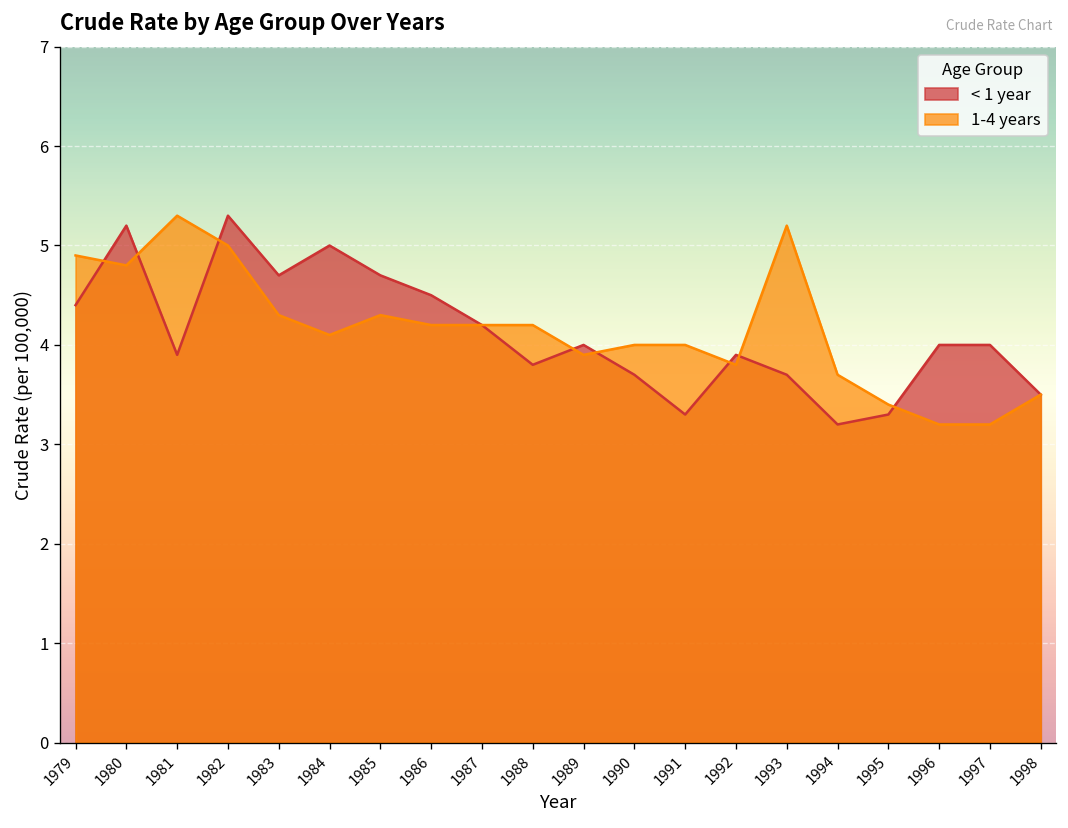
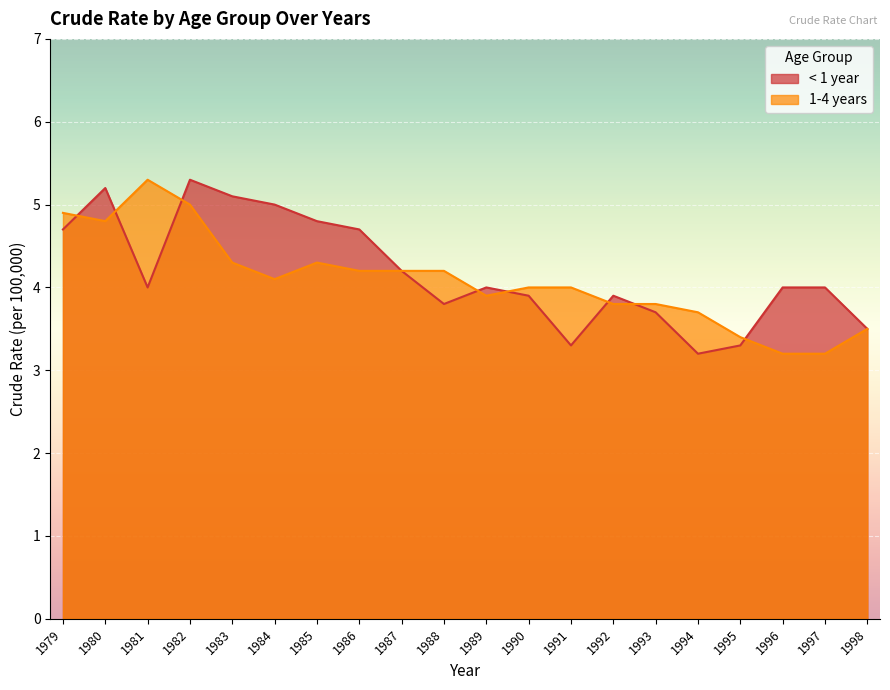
  {
    "< 1 year": {
-     "1979": 4.4,
+     "1979": 4.7,
      "1980": 5.2,
-     "1981": 3.9,
+     "1981": 4.0,
      "1982": 5.3,
-     "1983": 4.7,
+     "1983": 5.1,
      "1984": 5.0,
-     "1985": 4.7,
-     "1986": 4.5,
+     "1985": 4.8,
+     "1986": 4.7,
      "1988": 3.8,
      "1989": 4.0,
-     "1990": 3.7,
+     "1990": 3.9,
      "1991": 3.3,
      "1992": 3.9,
      "1993": 3.7,
      "1994": 3.2,
      "1995": 3.3,
      "1996": 4.0,
      "1997": 4.0
    },
    "1-4 years": {
      "1979": 4.9,
      "1980": 4.8,
      "1981": 5.3,
      "1982": 5.0,
      "1983": 4.3,
      "1984": 4.1,
      "1985": 4.3,
      "1986": 4.2,
      "1988": 4.2,
      "1989": 3.9,
      "1990": 4.0,
      "1991": 4.0,
      "1992": 3.8,
-     "1993": 5.2,
+     "1993": 3.8,
      "1994": 3.7,
      "1995": 3.4,
      "1996": 3.2,
      "1997": 3.2
    }
  }
